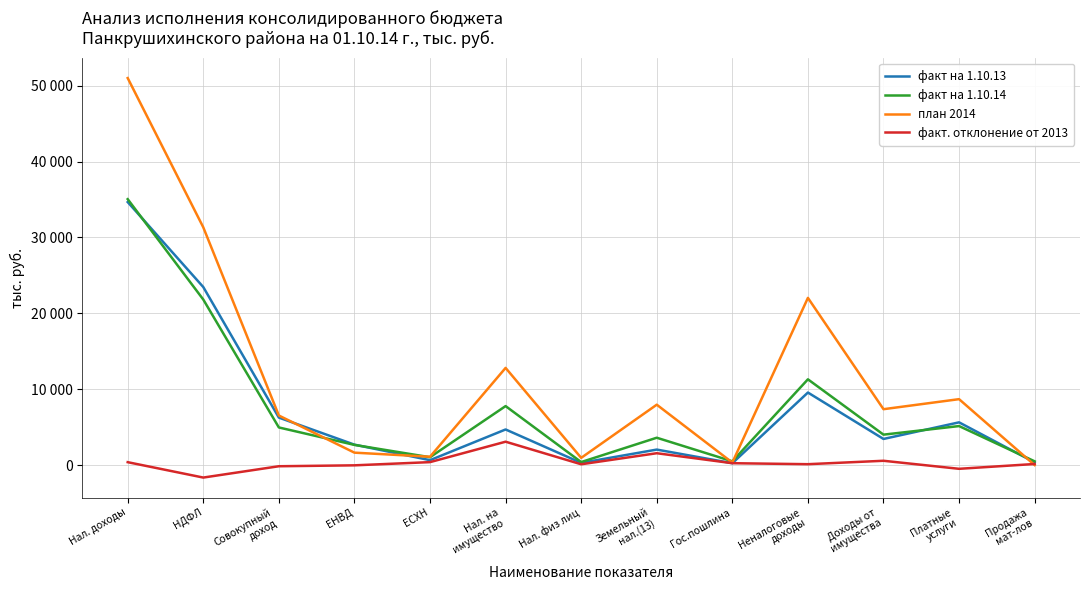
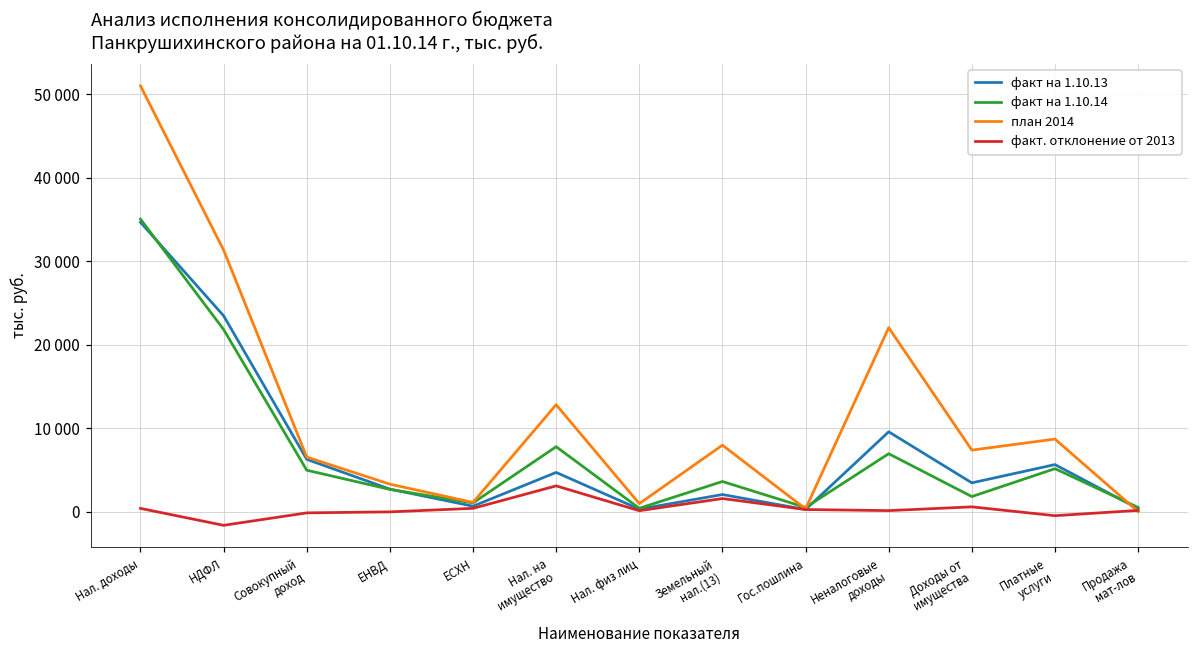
  {
    "факт на 1.10.13": {
      "Нал. доходы": 35000,
      "НДФЛ": 23000,
      "Нал. на имущество": 5000,
      "Земельный нал.(13)": 2000,
      "Неналоговые доходы": 10000,
      "Доходы от имущества": 3000,
      "Платные услуги": 6000
    },
    "факт на 1.10.14": {
      "Нал. доходы": 35000,
      "НДФЛ": 22000,
      "Совокупный доход": 5000,
      "Нал. на имущество": 8000,
      "Земельный нал.(13)": 4000,
-     "Неналоговые доходы": 11000,
-     "Доходы от имущества": 4000,
+     "Неналоговые доходы": 7000,
+     "Доходы от имущества": 2000,
      "Платные услуги": 5000
    },
    "план 2014": {
      "Нал. доходы": 51000,
      "НДФЛ": 31000,
-     "ЕНВД": 2000,
+     "ЕНВД": 3000,
      "Нал. на имущество": 13000,
      "Нал. физ лиц": 1000,
      "Земельный нал.(13)": 8000,
      "Неналоговые доходы": 22000,
      "Доходы от имущества": 7000,
      "Платные услуги": 9000
    },
    "факт. отклонение от 2013": {
      "Нал. доходы": 0,
      "НДФЛ": -2000,
      "Совокупный доход": 0,
      "ЕНВД": 0,
      "Нал. на имущество": 3000,
      "Земельный нал.(13)": 2000,
      "Неналоговые доходы": 0,
      "Доходы от имущества": 1000,
      "Платные услуги": 0
    }
  }
